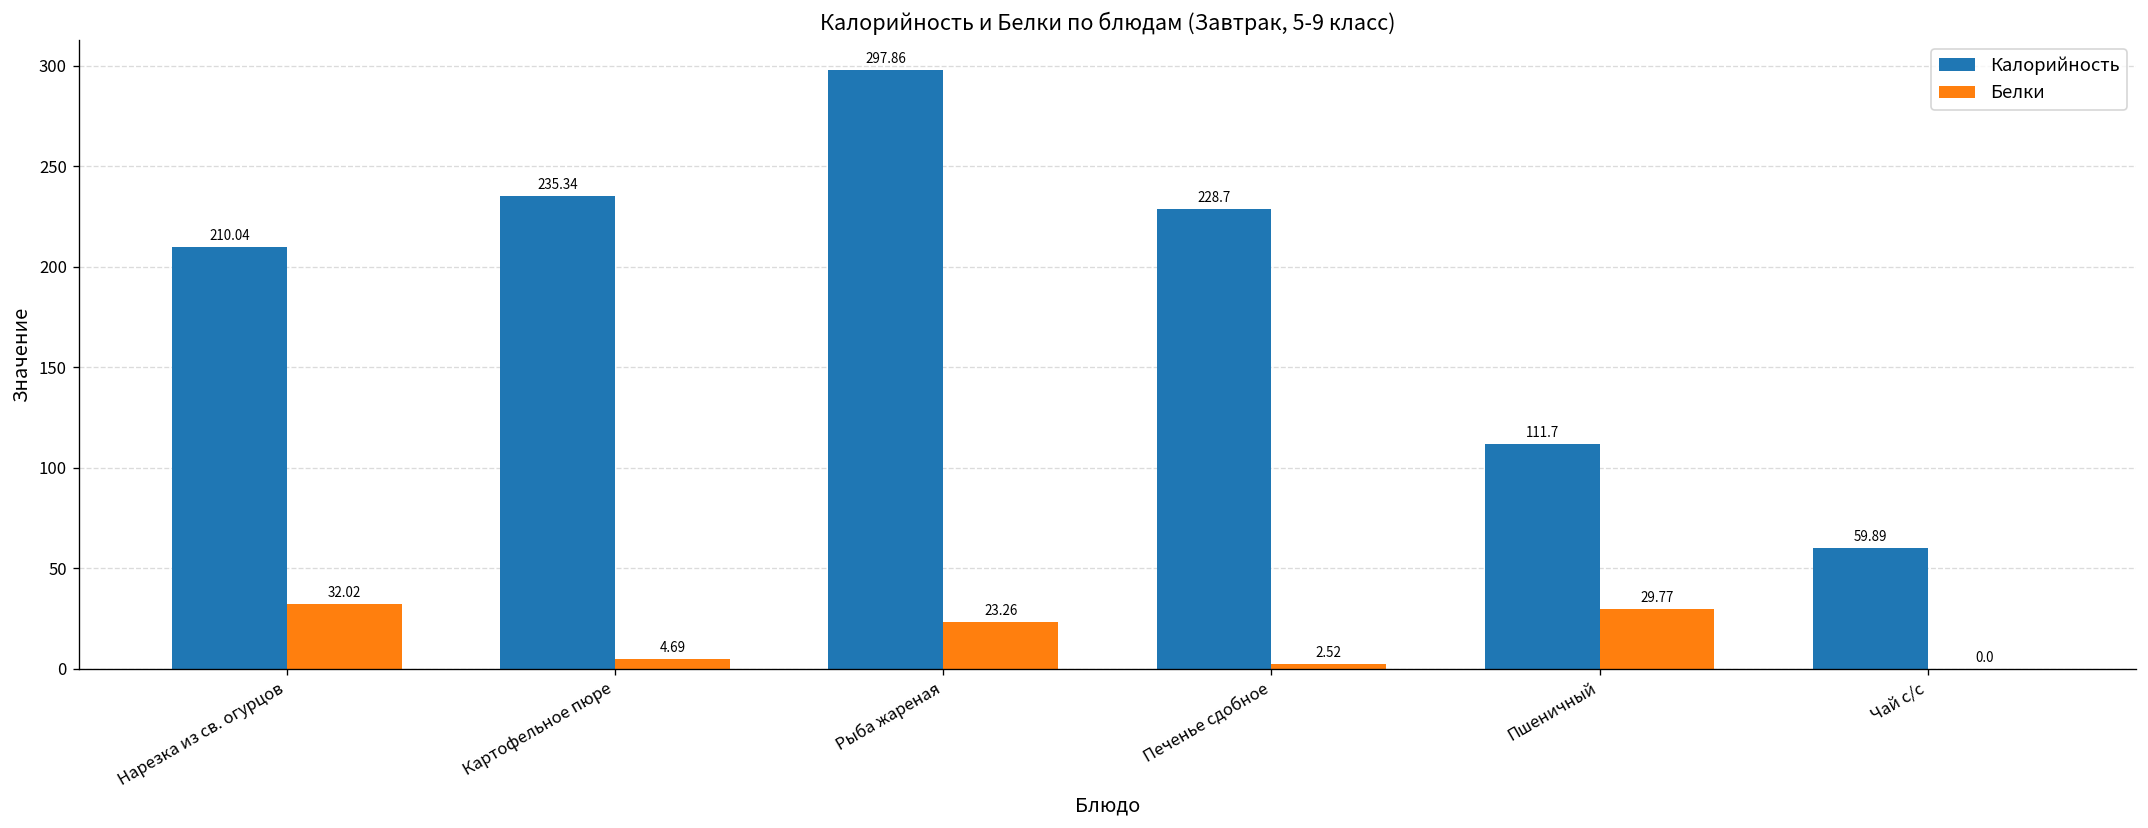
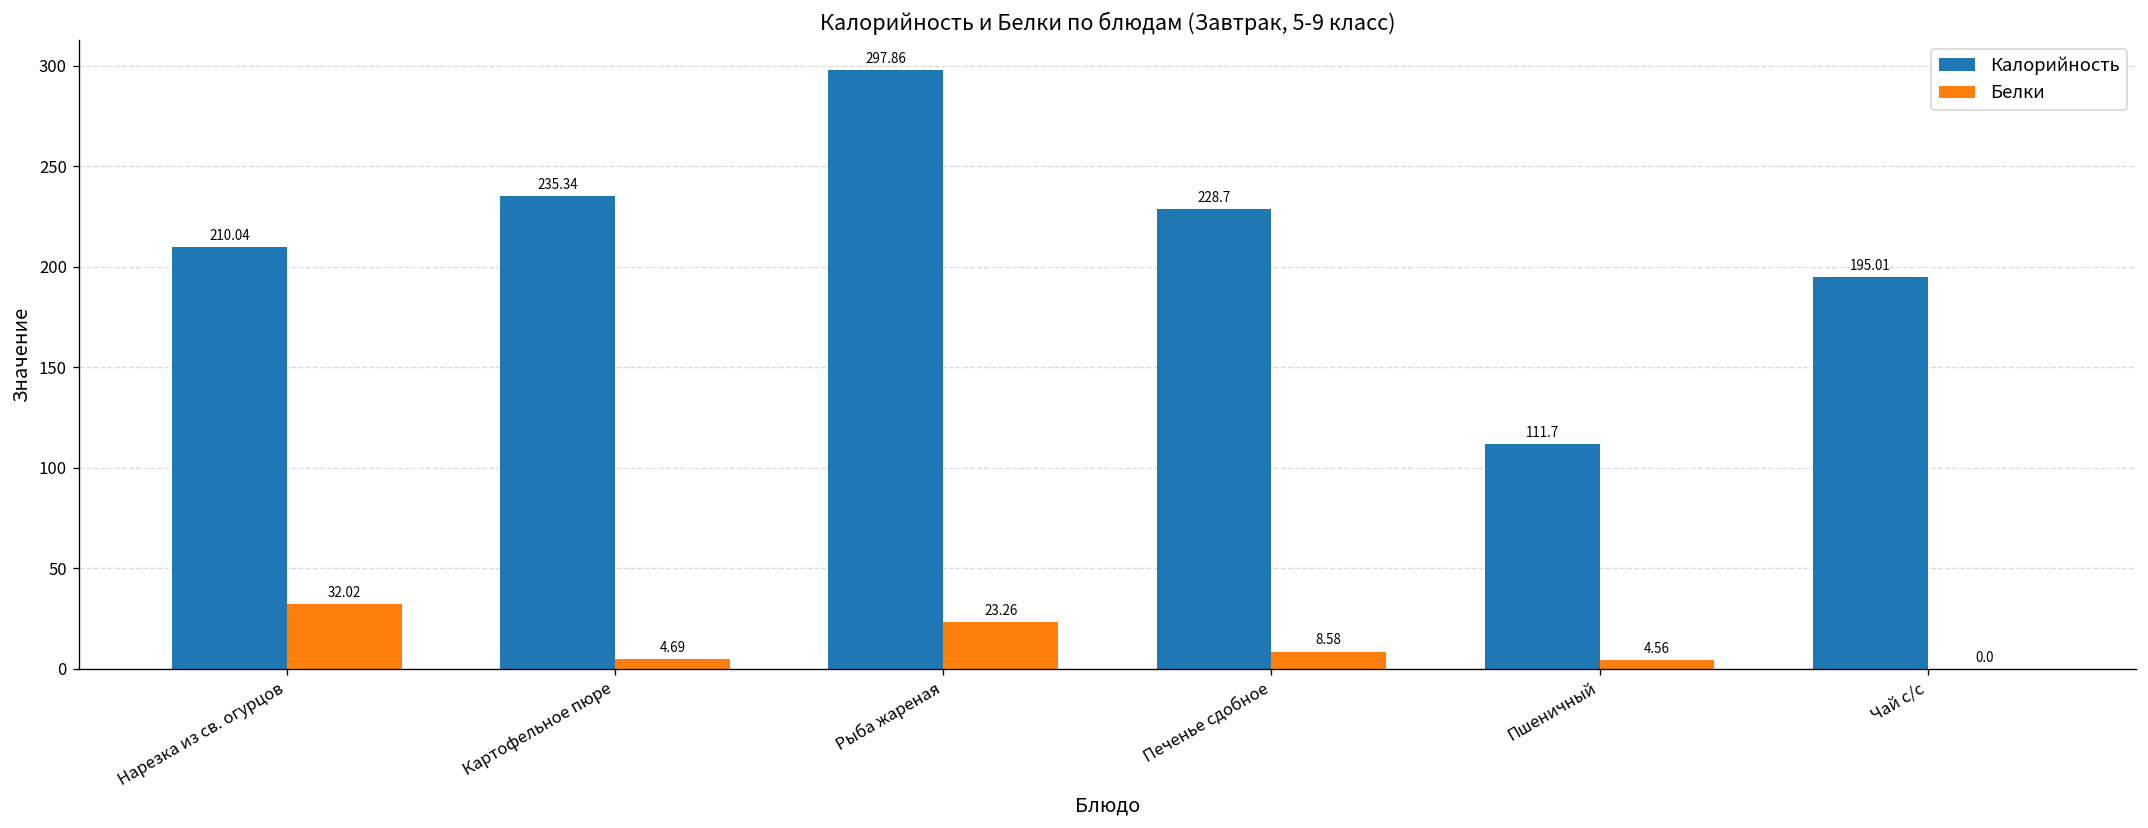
  {
    "Калорийность": {
      "Нарезка из св. огурцов": 210.04,
      "Картофельное пюре": 235.34,
      "Рыба жареная": 297.86,
      "Печенье сдобное": 228.7,
      "Пшеничный": 111.7,
-     "Чай с/с": 59.89
+     "Чай с/с": 195.01
    },
    "Белки": {
      "Нарезка из св. огурцов": 32.02,
      "Картофельное пюре": 4.69,
      "Рыба жареная": 23.26,
-     "Печенье сдобное": 2.52,
-     "Пшеничный": 29.77,
+     "Печенье сдобное": 8.58,
+     "Пшеничный": 4.56,
      "Чай с/с": 0.0
    }
  }
